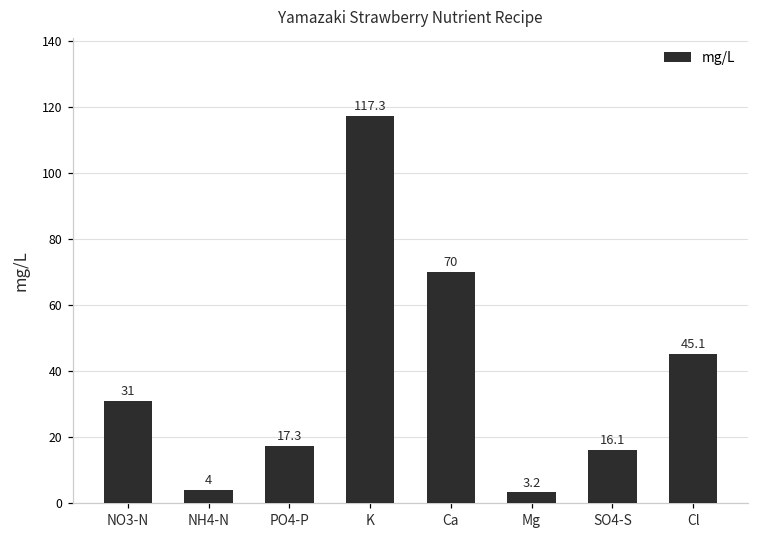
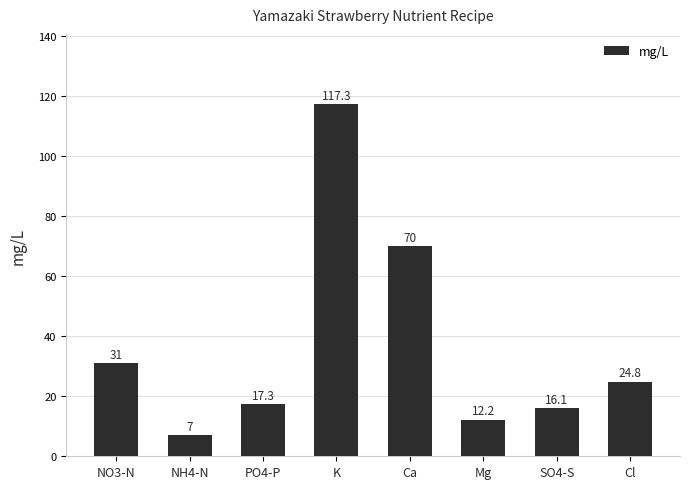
  {
    "NO3-N": 31,
-   "NH4-N": 4,
+   "NH4-N": 7,
    "PO4-P": 17.3,
    "K": 117.3,
    "Ca": 70,
-   "Mg": 3.2,
+   "Mg": 12.2,
    "SO4-S": 16.1,
-   "Cl": 45.1
+   "Cl": 24.8
  }
